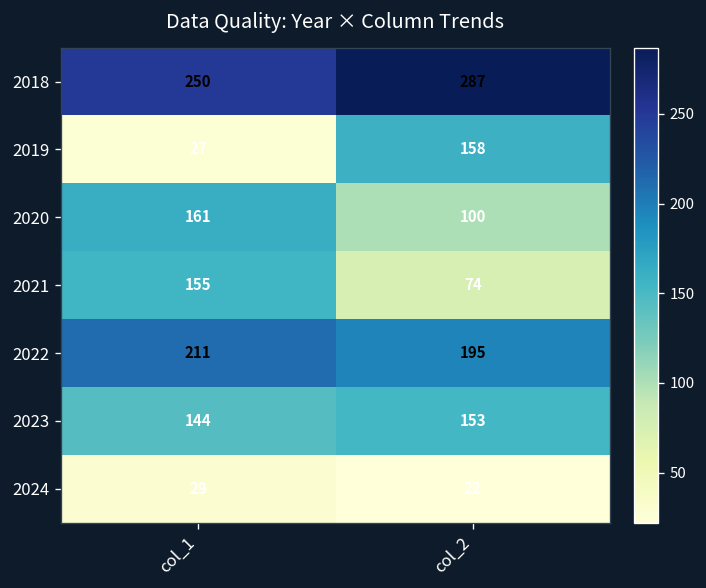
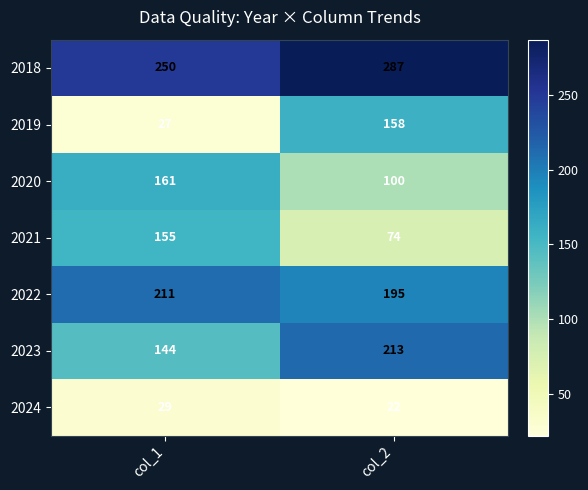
  {
    "2018": {
      "col_1": 250,
      "col_2": 287
    },
    "2019": {
      "col_2": 158
    },
    "2020": {
      "col_1": 161,
      "col_2": 100
    },
    "2021": {
      "col_1": 155,
      "col_2": 74
    },
    "2022": {
      "col_1": 211,
      "col_2": 195
    },
    "2023": {
      "col_1": 144,
-     "col_2": 153
+     "col_2": 213
    }
  }
